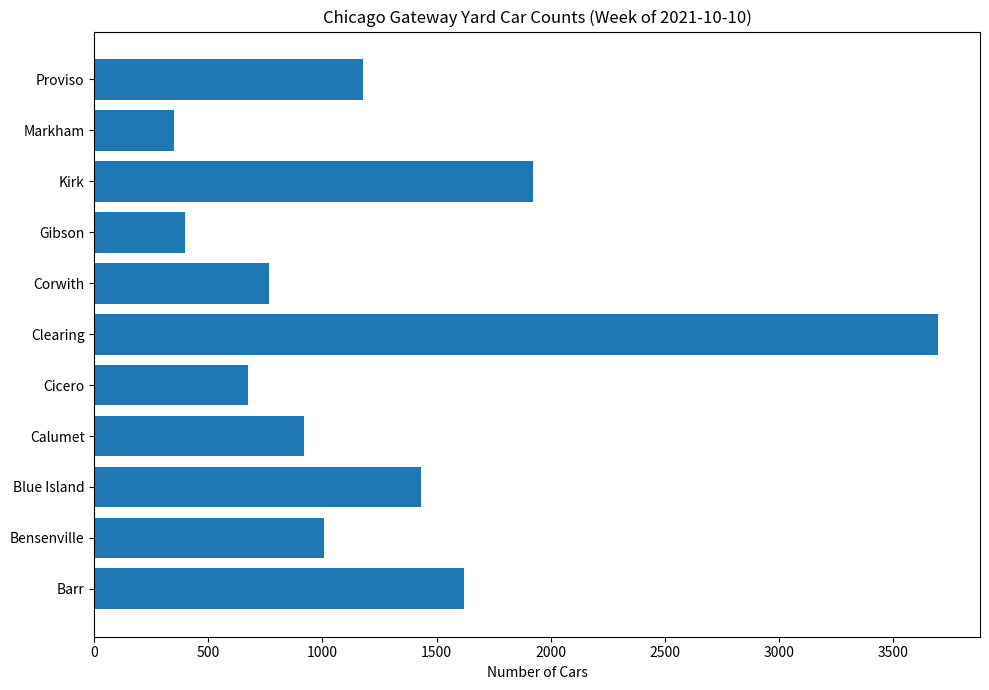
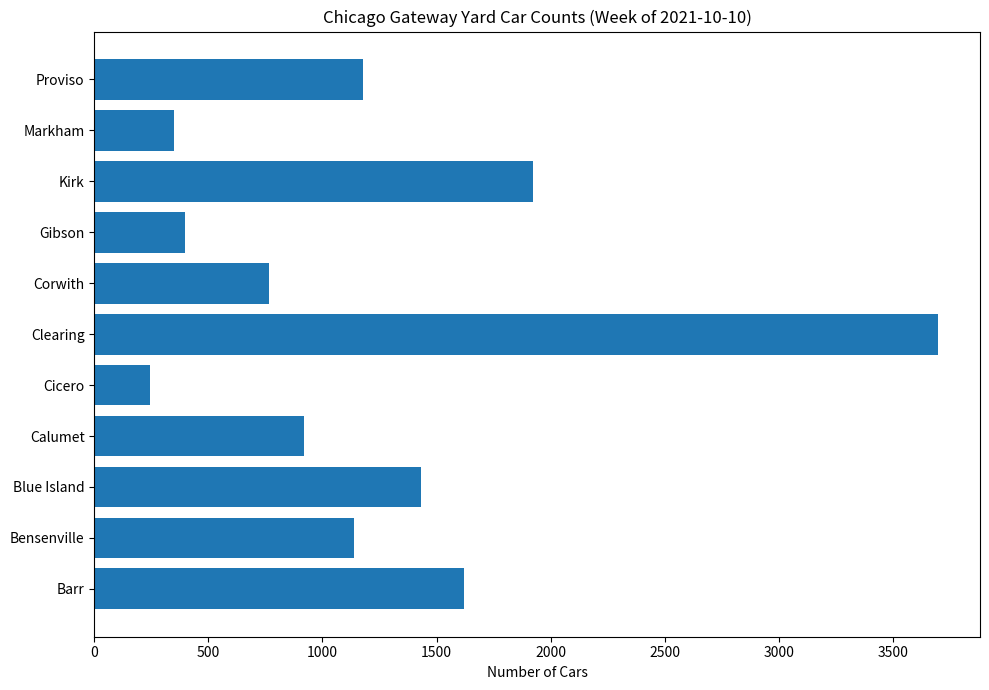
  {
    "Proviso": 1180,
    "Markham": 350,
    "Kirk": 1920,
    "Gibson": 400,
    "Corwith": 760,
    "Clearing": 3700,
-   "Cicero": 670,
+   "Cicero": 240,
    "Calumet": 920,
    "Blue Island": 1430,
-   "Bensenville": 1010,
+   "Bensenville": 1140,
    "Barr": 1620
  }
